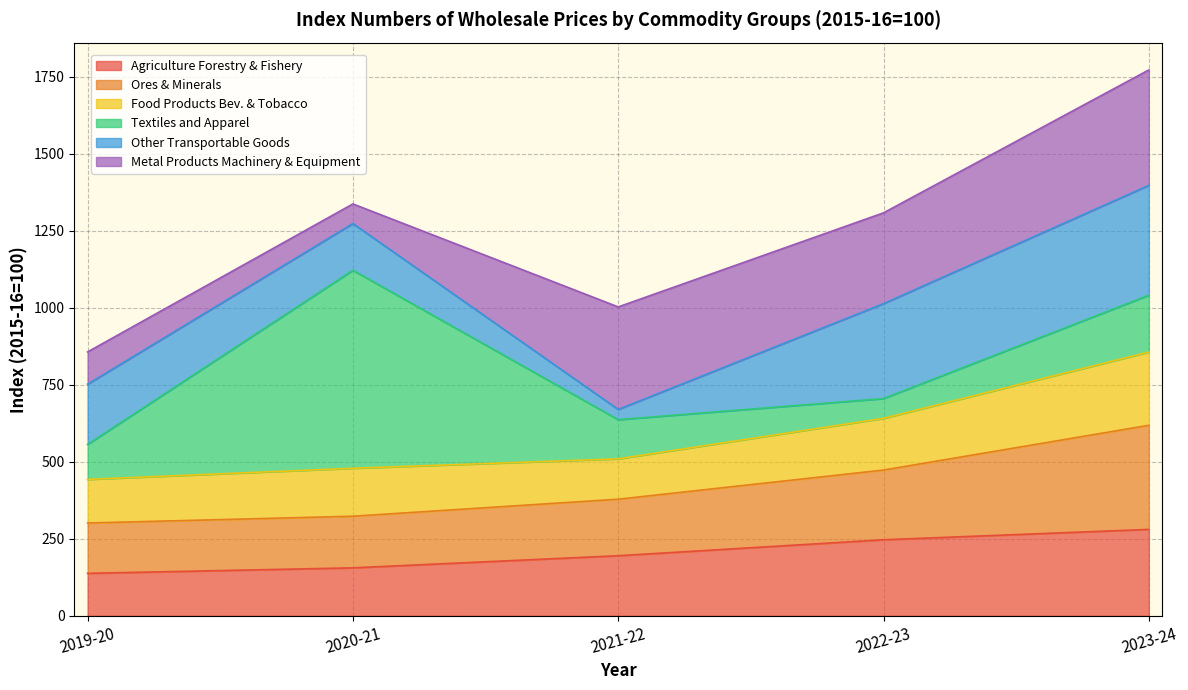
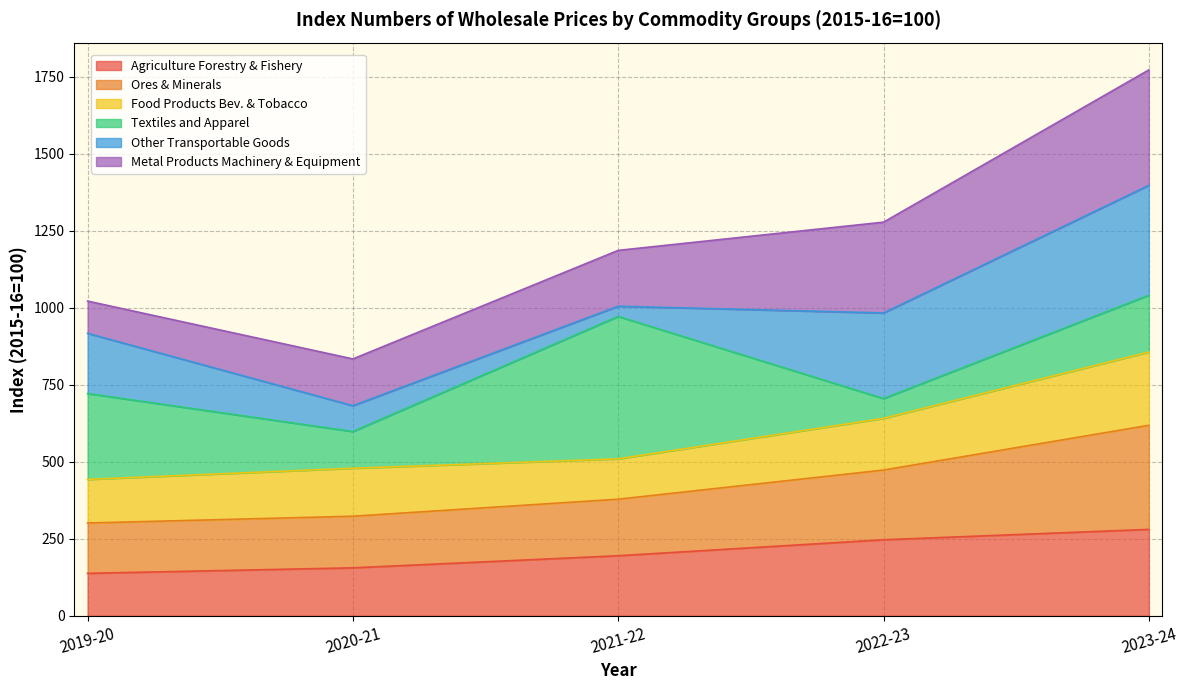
  {
    "Food Products Bev. & Tobacco": {
      "2019-20": 140,
      "2020-21": 160,
      "2021-22": 130,
      "2022-23": 170,
      "2023-24": 240
    },
    "Textiles and Apparel": {
-     "2019-20": 110,
-     "2020-21": 640,
-     "2021-22": 130,
+     "2019-20": 280,
+     "2020-21": 120,
+     "2021-22": 460,
      "2022-23": 60,
      "2023-24": 180
    },
    "Other Transportable Goods": {
      "2019-20": 200,
-     "2020-21": 150,
+     "2020-21": 80,
      "2021-22": 30,
-     "2022-23": 310,
+     "2022-23": 280,
      "2023-24": 360
    },
    "Metal Products Machinery & Equipment": {
      "2019-20": 100,
-     "2020-21": 60,
-     "2021-22": 330,
+     "2020-21": 150,
+     "2021-22": 180,
      "2022-23": 290,
      "2023-24": 370
    }
  }
